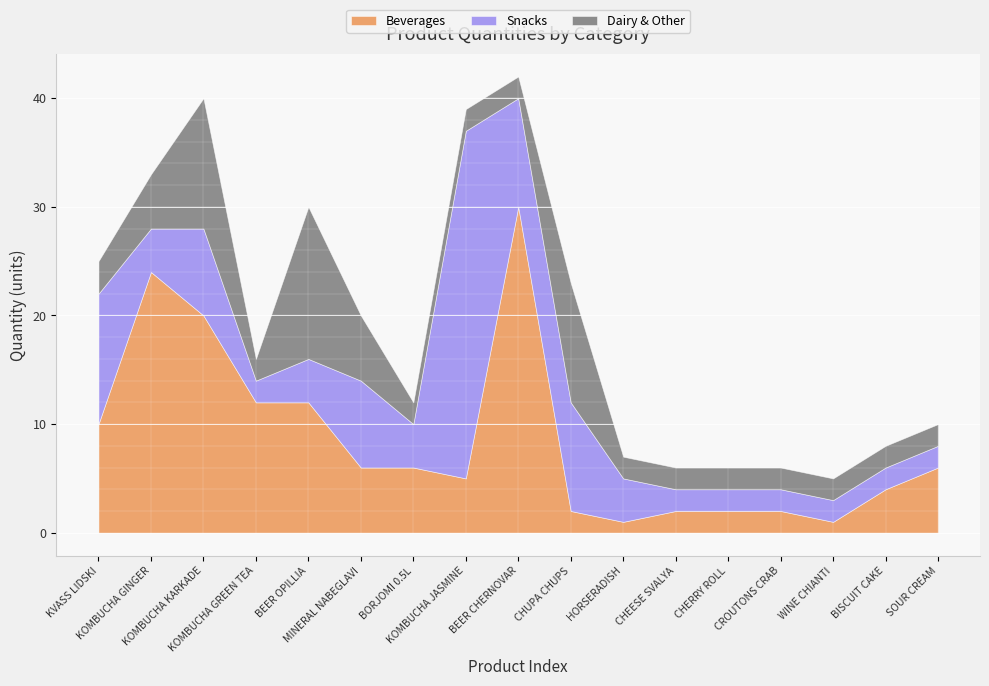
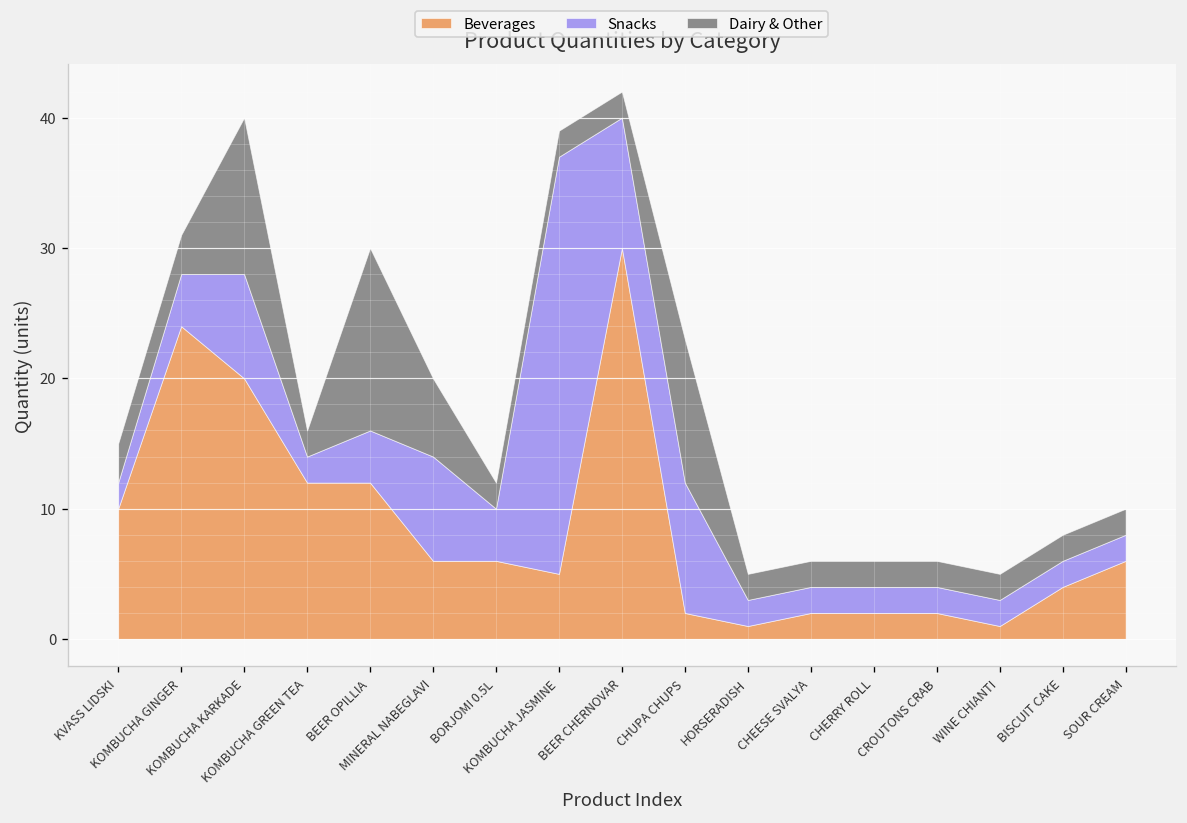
  {
    "Beverages": {
      "KVASS LIDSKI": 10,
      "KOMBUCHA GINGER": 24,
      "KOMBUCHA KARKADE": 20,
      "KOMBUCHA GREEN TEA": 12,
      "BEER OPILLIA": 12,
      "MINERAL NABEGLAVI": 6,
      "BORJOMI 0.5L": 6,
      "KOMBUCHA JASMINE": 5,
      "BEER CHERNOVAR": 30,
      "CHUPA CHUPS": 2,
      "HORSERADISH": 1,
      "CHEESE SVALYA": 2,
      "CHERRY ROLL": 2,
      "CROUTONS CRAB": 2,
      "WINE CHIANTI": 1,
      "BISCUIT CAKE": 4,
      "SOUR CREAM": 6
    },
    "Snacks": {
-     "KVASS LIDSKI": 12,
+     "KVASS LIDSKI": 2,
      "KOMBUCHA GINGER": 4,
      "KOMBUCHA KARKADE": 8,
      "KOMBUCHA GREEN TEA": 2,
      "BEER OPILLIA": 4,
      "MINERAL NABEGLAVI": 8,
      "BORJOMI 0.5L": 4,
      "KOMBUCHA JASMINE": 32,
      "BEER CHERNOVAR": 10,
      "CHUPA CHUPS": 10,
-     "HORSERADISH": 4,
+     "HORSERADISH": 2,
      "CHEESE SVALYA": 2,
      "CHERRY ROLL": 2,
      "CROUTONS CRAB": 2,
      "WINE CHIANTI": 2,
      "BISCUIT CAKE": 2,
      "SOUR CREAM": 2
    },
    "Dairy & Other": {
      "KVASS LIDSKI": 3,
-     "KOMBUCHA GINGER": 5,
+     "KOMBUCHA GINGER": 3,
      "KOMBUCHA KARKADE": 12,
      "KOMBUCHA GREEN TEA": 2,
      "BEER OPILLIA": 14,
      "MINERAL NABEGLAVI": 6,
      "BORJOMI 0.5L": 2,
      "KOMBUCHA JASMINE": 2,
      "BEER CHERNOVAR": 2,
      "CHUPA CHUPS": 11,
      "HORSERADISH": 2,
      "CHEESE SVALYA": 2,
      "CHERRY ROLL": 2,
      "CROUTONS CRAB": 2,
      "WINE CHIANTI": 2,
      "BISCUIT CAKE": 2,
      "SOUR CREAM": 2
    }
  }
